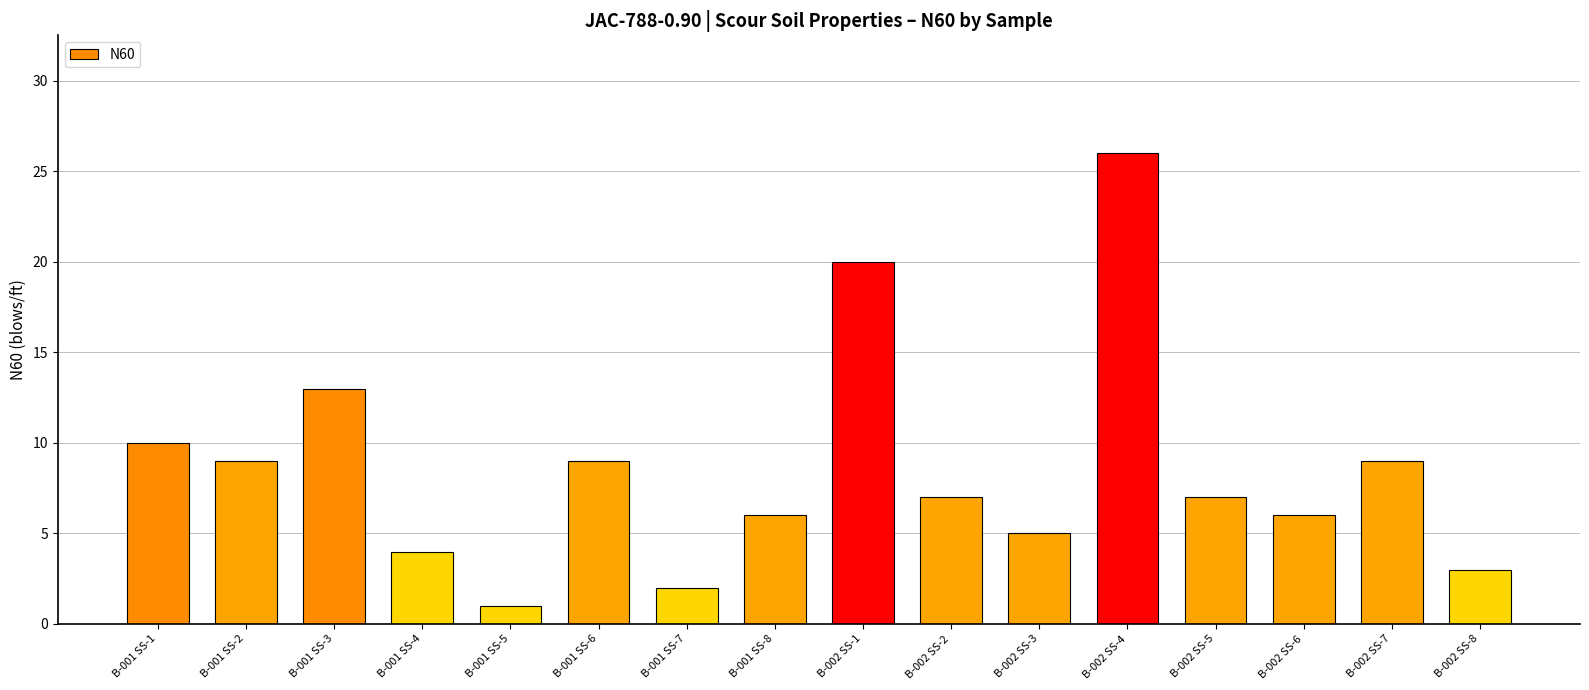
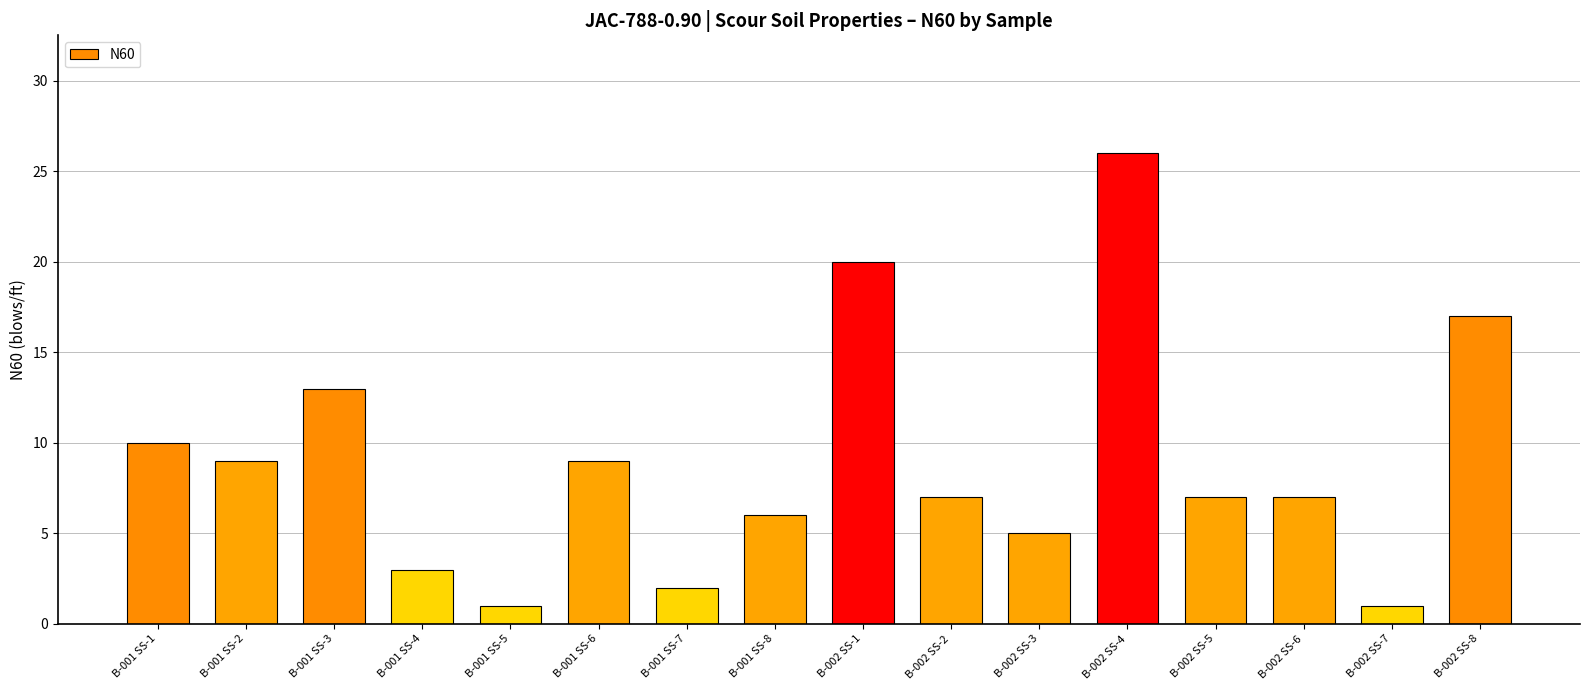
  {
    "B-001 SS-1": 10,
    "B-001 SS-2": 9,
    "B-001 SS-3": 13,
-   "B-001 SS-4": 4,
+   "B-001 SS-4": 3,
    "B-001 SS-5": 1,
    "B-001 SS-6": 9,
    "B-001 SS-7": 2,
    "B-001 SS-8": 6,
    "B-002 SS-1": 20,
    "B-002 SS-2": 7,
    "B-002 SS-3": 5,
    "B-002 SS-4": 26,
    "B-002 SS-5": 7,
-   "B-002 SS-6": 6,
-   "B-002 SS-7": 9,
-   "B-002 SS-8": 3
+   "B-002 SS-6": 7,
+   "B-002 SS-7": 1,
+   "B-002 SS-8": 17
  }
